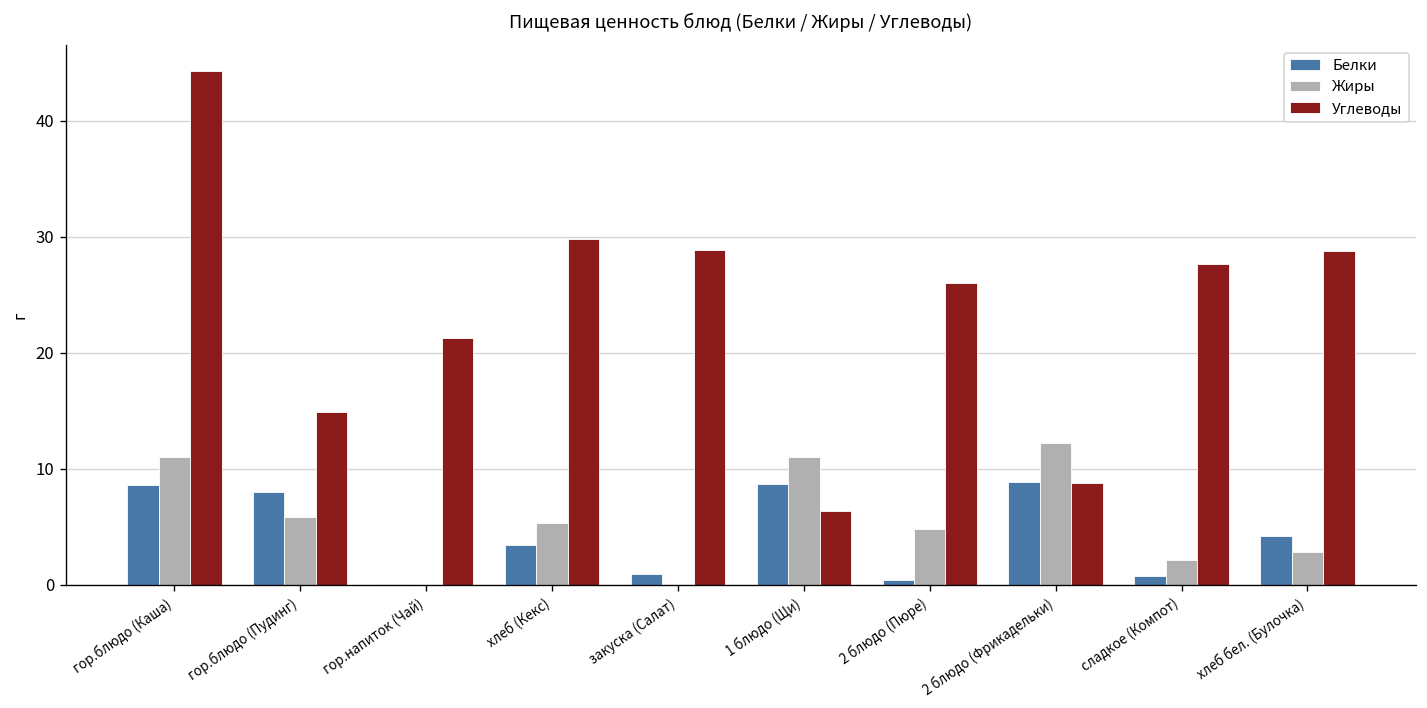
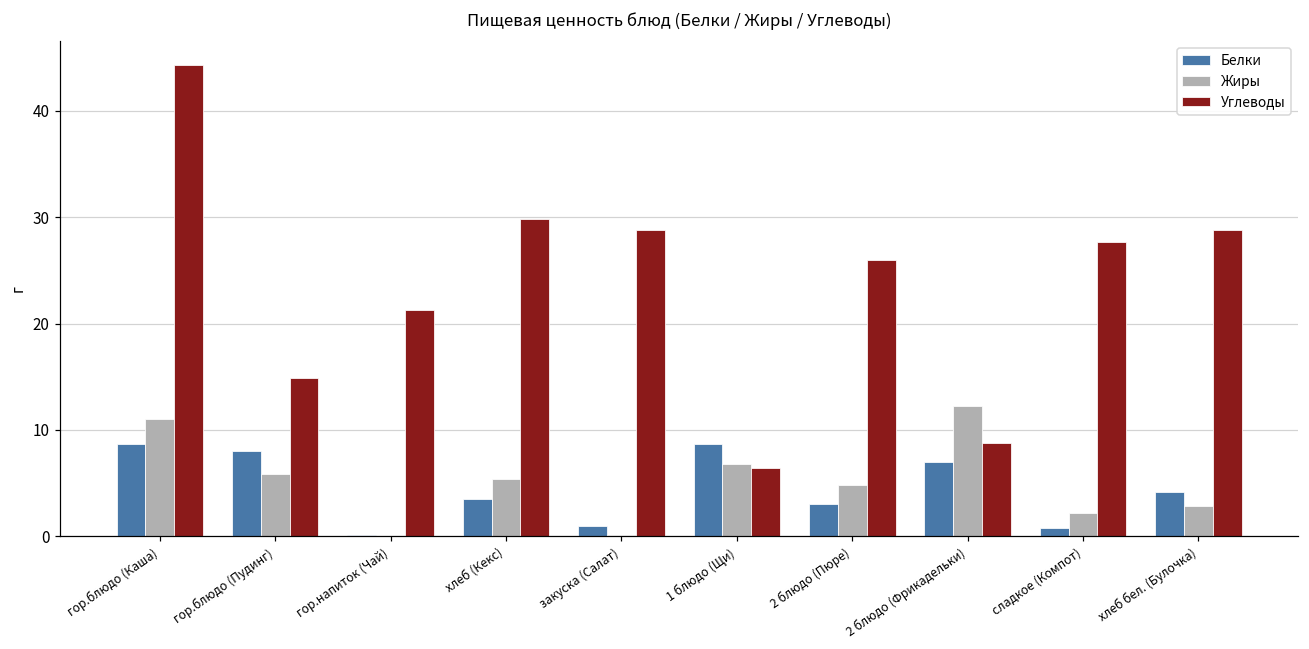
  {
    "Белки": {
      "гор.блюдо (Каша)": 9,
      "гор.блюдо (Пудинг)": 8,
      "хлеб (Кекс)": 3,
      "закуска (Салат)": 1,
      "1 блюдо (Щи)": 9,
-     "2 блюдо (Пюре)": 0,
-     "2 блюдо (Фрикадельки)": 9,
+     "2 блюдо (Пюре)": 3,
+     "2 блюдо (Фрикадельки)": 7,
      "сладкое (Компот)": 1,
      "хлеб бел. (Булочка)": 4
    },
    "Жиры": {
      "гор.блюдо (Каша)": 11,
      "гор.блюдо (Пудинг)": 6,
      "хлеб (Кекс)": 5,
-     "1 блюдо (Щи)": 11,
+     "1 блюдо (Щи)": 7,
      "2 блюдо (Пюре)": 5,
      "2 блюдо (Фрикадельки)": 12,
      "сладкое (Компот)": 2,
      "хлеб бел. (Булочка)": 3
    },
    "Углеводы": {
      "гор.блюдо (Каша)": 44,
      "гор.блюдо (Пудинг)": 15,
      "гор.напиток (Чай)": 21,
      "хлеб (Кекс)": 30,
      "закуска (Салат)": 29,
      "1 блюдо (Щи)": 6,
      "2 блюдо (Пюре)": 26,
      "2 блюдо (Фрикадельки)": 9,
      "сладкое (Компот)": 28,
      "хлеб бел. (Булочка)": 29
    }
  }
